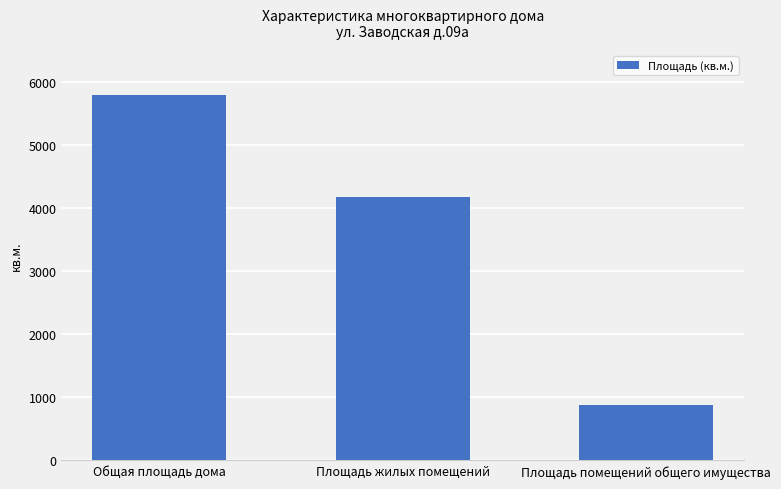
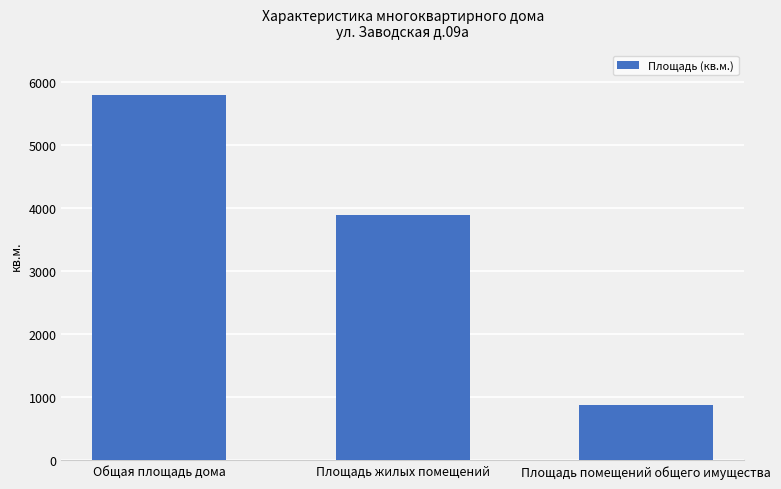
  {
    "Общая площадь дома": 5800,
-   "Площадь жилых помещений": 4200,
+   "Площадь жилых помещений": 3900,
    "Площадь помещений общего имущества": 900
  }
